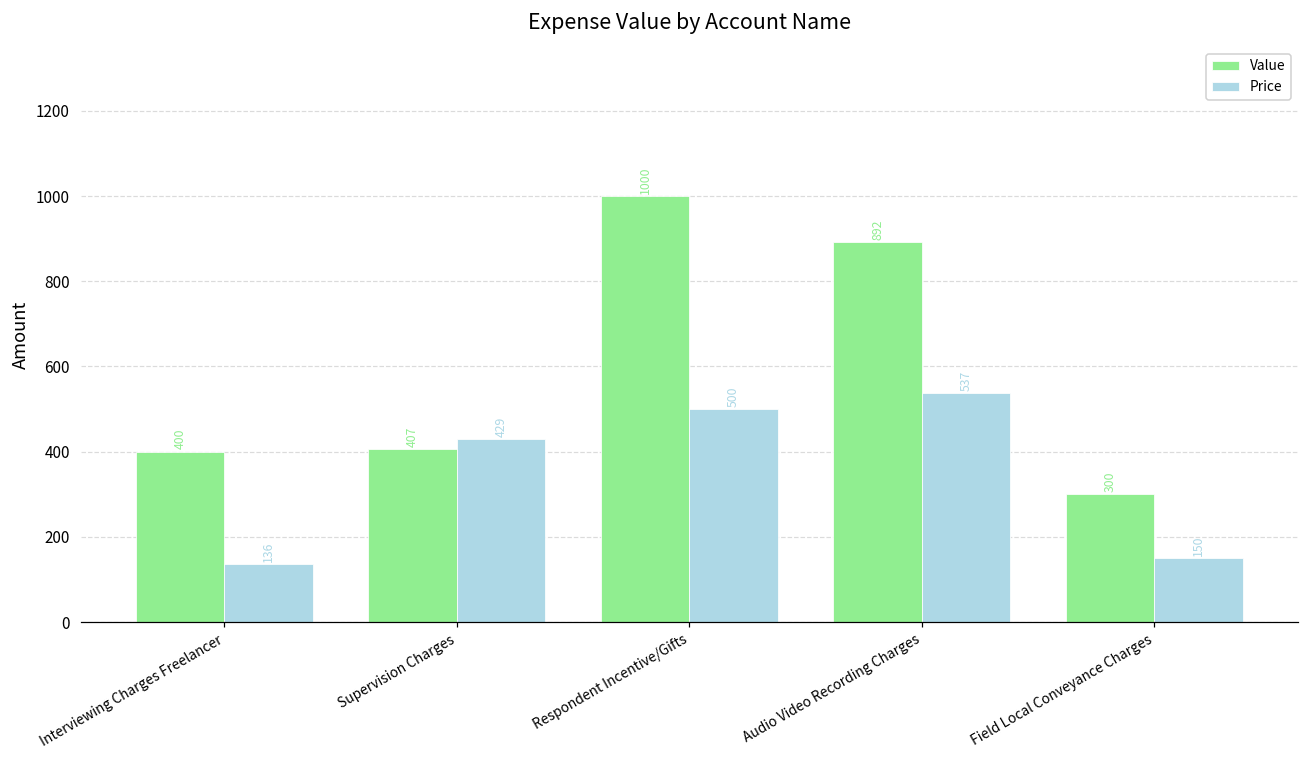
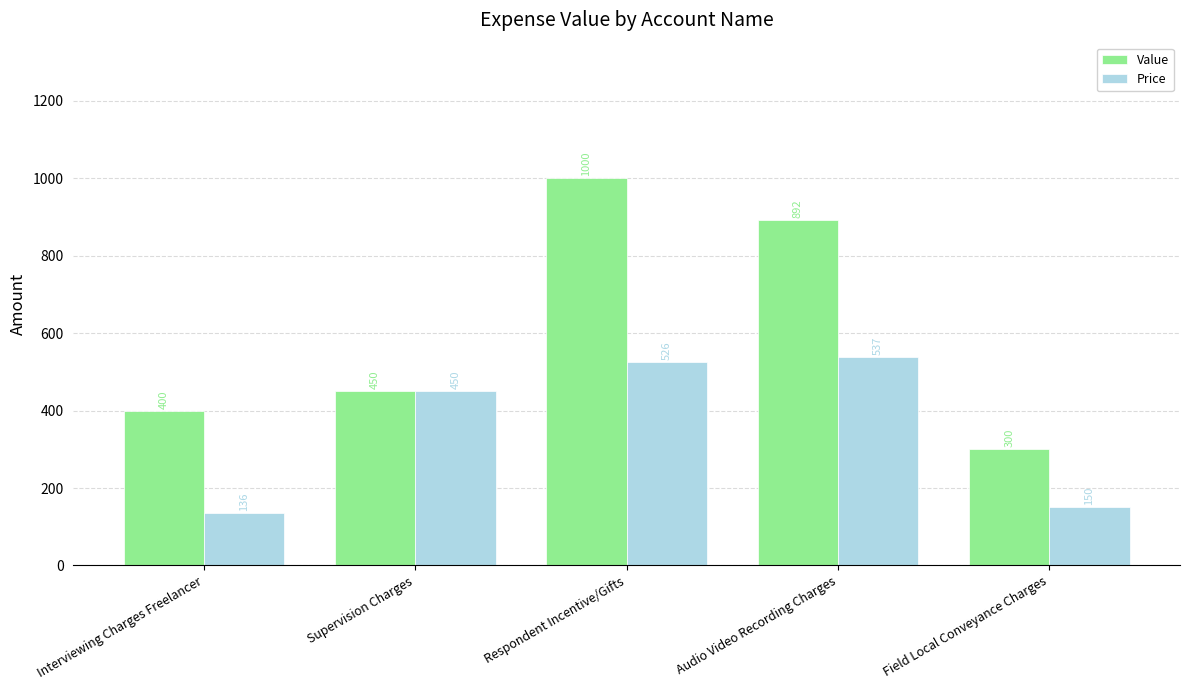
  {
    "Value": {
      "Interviewing Charges Freelancer": 400,
-     "Supervision Charges": 407,
+     "Supervision Charges": 450,
      "Respondent Incentive/Gifts": 1000,
      "Audio Video Recording Charges": 892,
      "Field Local Conveyance Charges": 300
    },
    "Price": {
      "Interviewing Charges Freelancer": 136,
-     "Supervision Charges": 429,
-     "Respondent Incentive/Gifts": 500,
+     "Supervision Charges": 450,
+     "Respondent Incentive/Gifts": 526,
      "Audio Video Recording Charges": 537,
      "Field Local Conveyance Charges": 150
    }
  }
